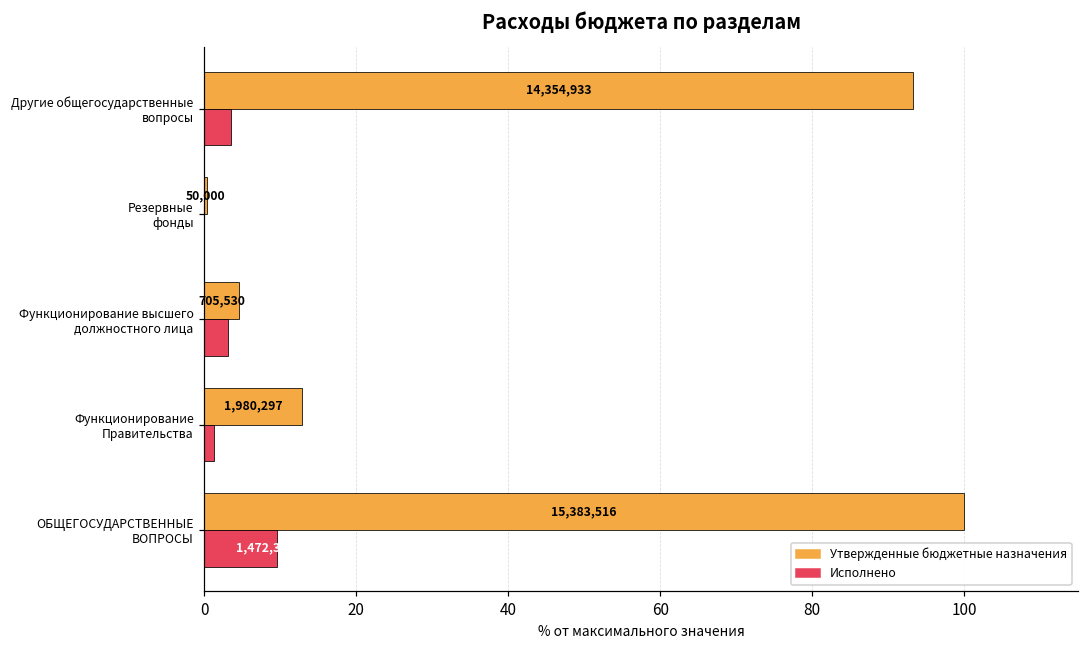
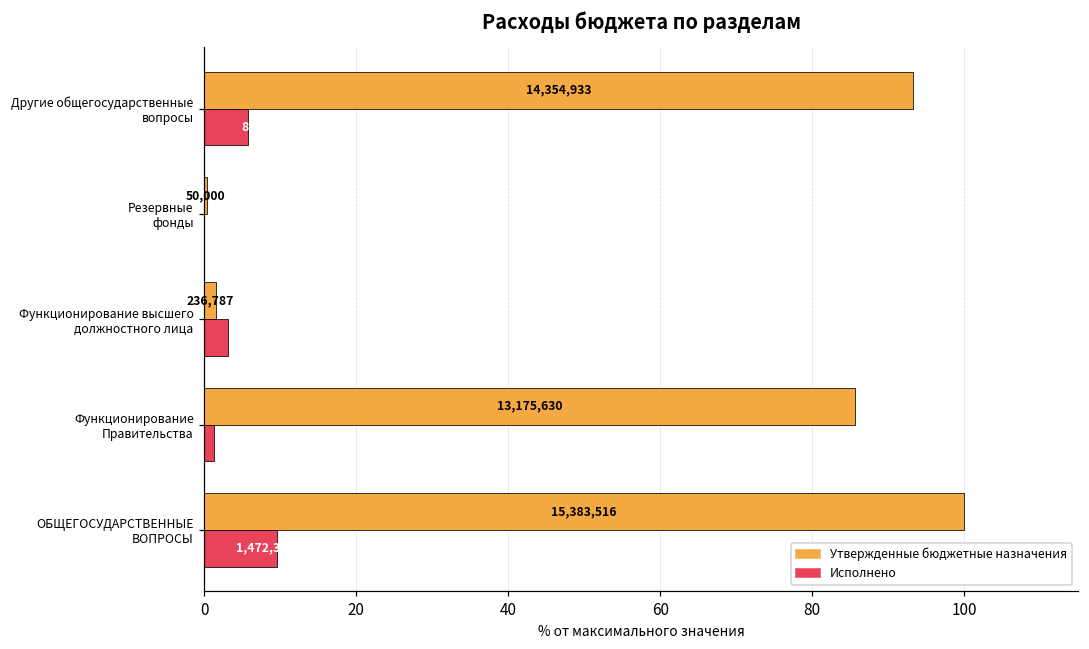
  {
    "Утвержденные бюджетные назначения": {
-     "Функционирование высшего должностного лица": "705,530",
-     "Функционирование Правительства": "1,980,297"
+     "Функционирование высшего должностного лица": "236,787",
+     "Функционирование Правительства": "13,175,630"
    },
    "Исполнено": {
-     "Другие общегосударственные вопросы": "4",
+     "Другие общегосударственные вопросы": "6",
      "Резервные фонды": "0",
      "Функционирование высшего должностного лица": "3",
      "Функционирование Правительства": "1"
    }
  }
